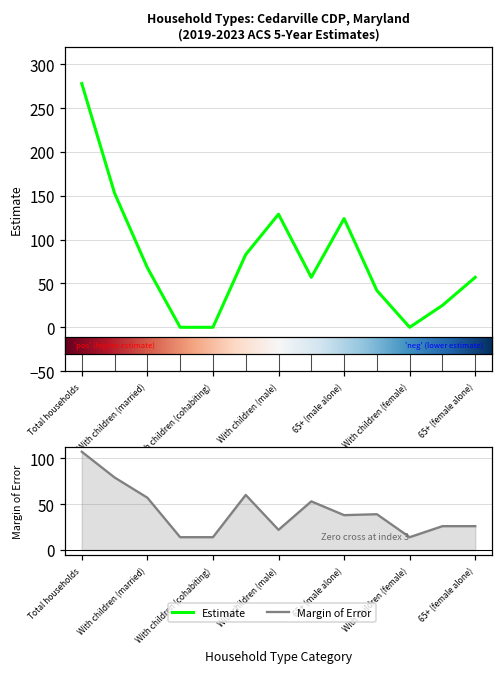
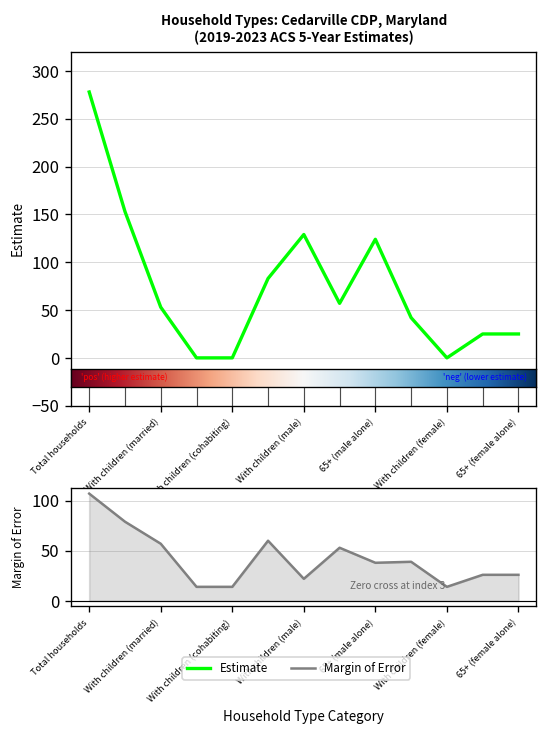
  {
    "Household Types: Cedarville CDP, Maryland (2019-2023 ACS 5-Year Estimates)": {
      "Total households": 280,
-     "With children (married)": 70,
+     "With children (married)": 50,
      "With children (cohabiting)": 0,
      "With children (male)": 130,
      "65+ (male alone)": 120,
      "With children (female)": 0,
-     "65+ (female alone)": 60
+     "65+ (female alone)": 30
    }
  }
